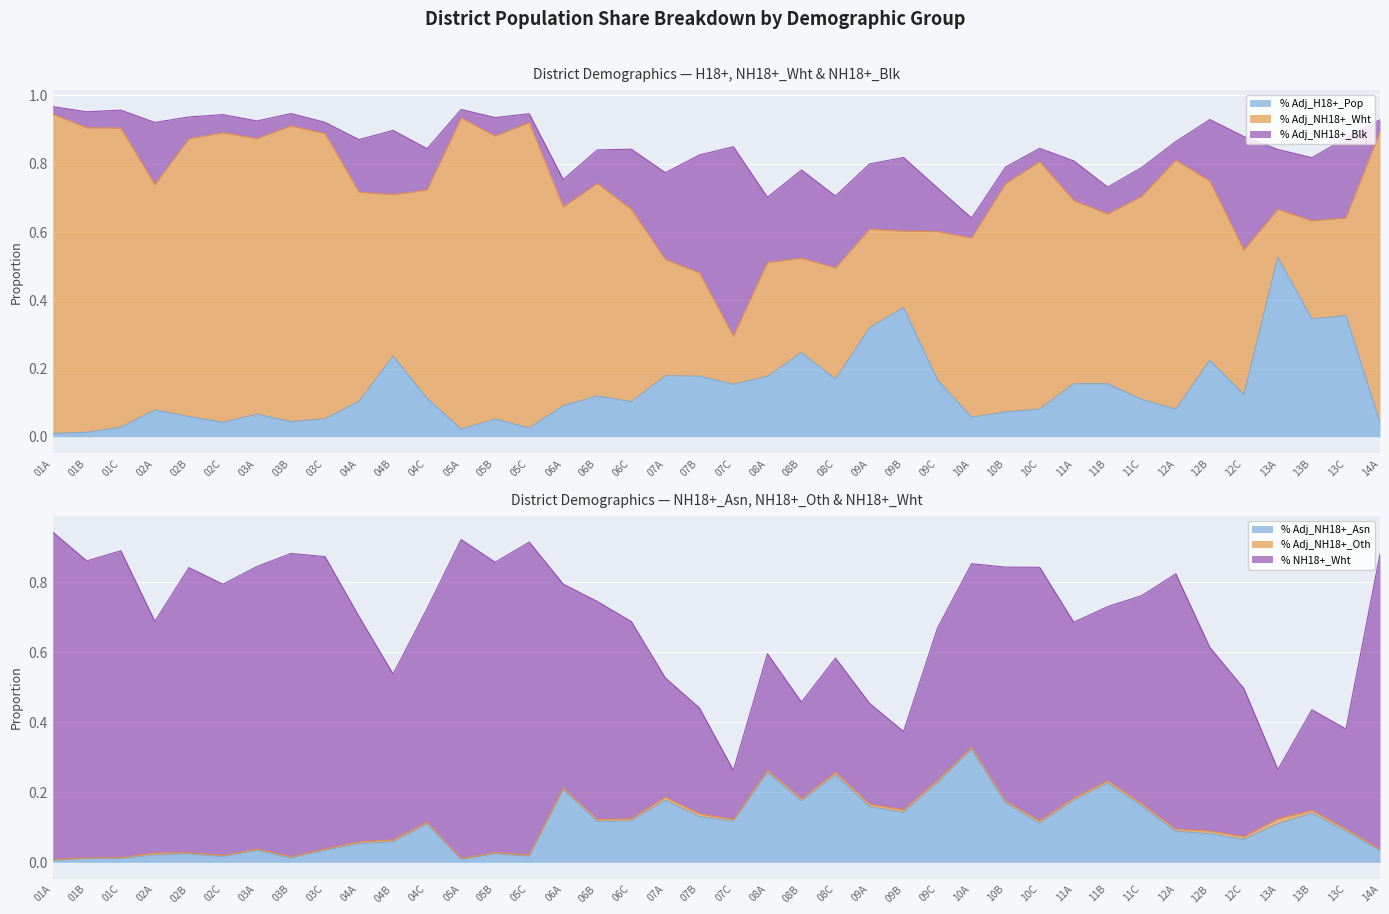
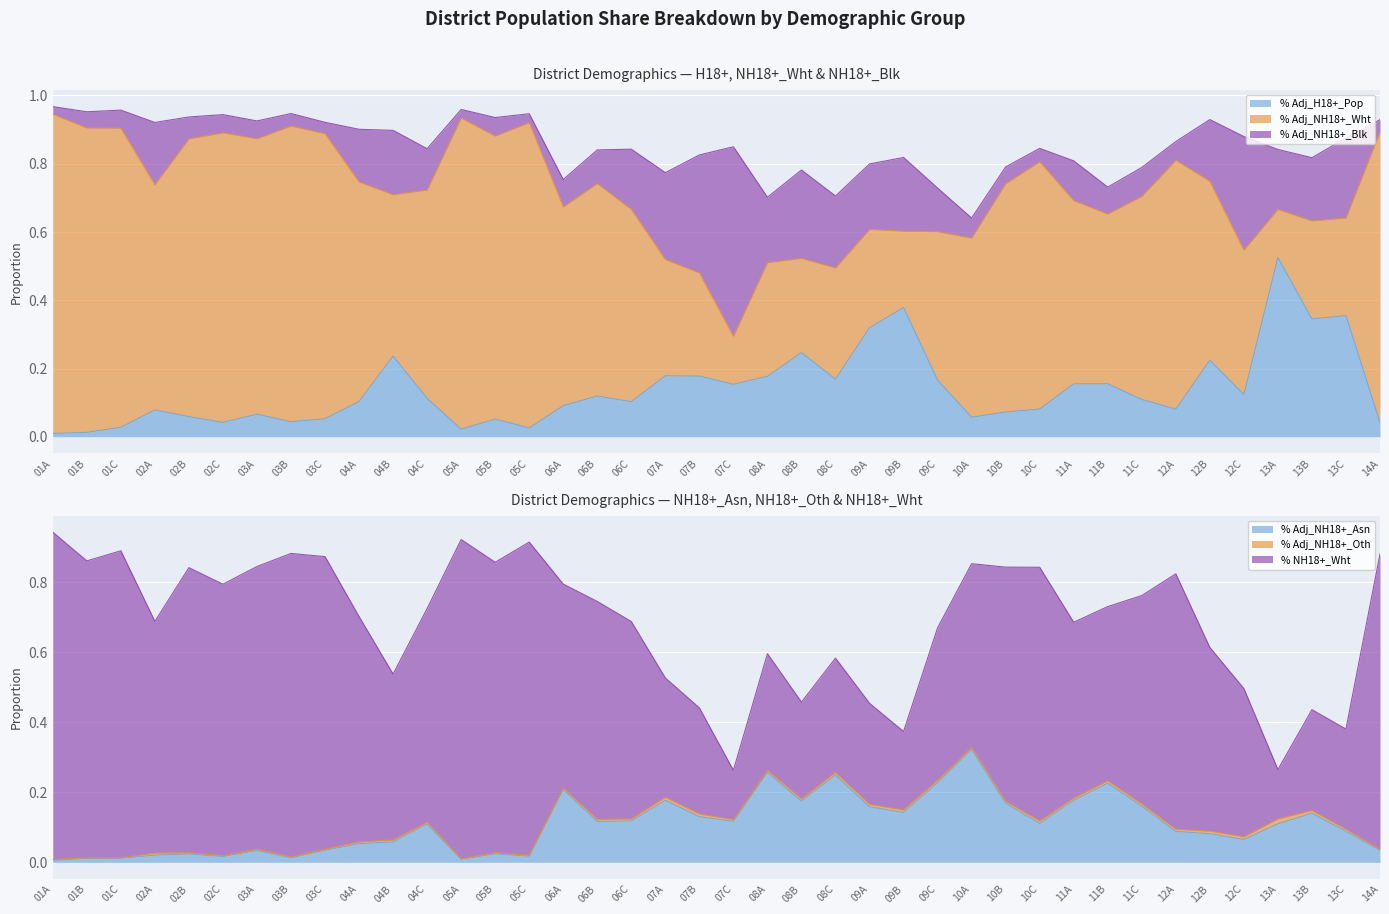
  {
    "District Demographics — H18+, NH18+_Wht & NH18+_Blk": {
      "% Adj_H18+_Pop": {
        "01A": 0.01,
        "01B": 0.01,
        "01C": 0.03,
        "02A": 0.08,
        "02B": 0.06,
        "02C": 0.04,
        "03A": 0.07,
        "03B": 0.04,
        "03C": 0.05,
        "04A": 0.10,
        "04B": 0.24,
        "04C": 0.11,
        "05A": 0.02,
        "05B": 0.05,
        "05C": 0.03,
        "06A": 0.09,
        "06B": 0.12,
        "06C": 0.10,
        "07A": 0.18,
        "07B": 0.18,
        "07C": 0.15,
        "08A": 0.18,
        "08B": 0.25,
        "08C": 0.17,
        "09A": 0.32,
        "09B": 0.38,
        "09C": 0.17,
        "10A": 0.06,
        "10B": 0.07,
        "10C": 0.08,
        "11A": 0.16,
        "11B": 0.16,
        "11C": 0.11,
        "12A": 0.08,
        "12B": 0.22,
        "12C": 0.12,
        "13A": 0.53,
        "13B": 0.35,
        "13C": 0.36,
        "14A": 0.04
      },
      "% Adj_NH18+_Wht": {
        "01A": 0.93,
        "01B": 0.89,
        "01C": 0.88,
        "02A": 0.66,
        "02B": 0.81,
        "02C": 0.85,
        "03A": 0.81,
        "03B": 0.87,
        "03C": 0.83,
-       "04A": 0.61,
+       "04A": 0.64,
        "04B": 0.47,
        "04C": 0.61,
        "05A": 0.91,
        "05B": 0.83,
        "05C": 0.89,
        "06A": 0.58,
        "06B": 0.62,
        "06C": 0.56,
        "07A": 0.34,
        "07B": 0.30,
        "07C": 0.14,
        "08A": 0.33,
        "08B": 0.28,
        "08C": 0.33,
        "09A": 0.29,
        "09B": 0.22,
        "09C": 0.43,
        "10A": 0.52,
        "10B": 0.67,
        "10C": 0.72,
        "11A": 0.54,
        "11B": 0.50,
        "11C": 0.59,
        "12A": 0.73,
        "12B": 0.52,
        "12C": 0.42,
        "13A": 0.14,
        "13B": 0.29,
        "13C": 0.29,
        "14A": 0.85
      },
      "% Adj_NH18+_Blk": {
        "01A": 0.02,
        "01B": 0.05,
        "01C": 0.05,
        "02A": 0.18,
        "02B": 0.06,
        "02C": 0.05,
        "03A": 0.05,
        "03B": 0.04,
        "03C": 0.03,
        "04A": 0.15,
        "04B": 0.19,
        "04C": 0.12,
        "05A": 0.02,
        "05B": 0.05,
        "05C": 0.03,
        "06A": 0.08,
        "06B": 0.10,
        "06C": 0.18,
        "07A": 0.25,
        "07B": 0.35,
        "07C": 0.56,
        "08A": 0.19,
        "08B": 0.26,
        "08C": 0.21,
        "09A": 0.19,
        "09B": 0.22,
        "09C": 0.13,
        "10A": 0.06,
        "10B": 0.05,
        "10C": 0.04,
        "11A": 0.12,
        "11B": 0.08,
        "11C": 0.08,
        "12A": 0.05,
        "12B": 0.18,
        "12C": 0.33,
        "13A": 0.18,
        "13B": 0.19,
        "14A": 0.04
      }
    },
    "District Demographics — NH18+_Asn, NH18+_Oth & NH18+_Wht": {
      "% Adj_NH18+_Asn": {
        "07A": 0.18,
        "07B": 0.13,
        "08C": 0.25,
        "09B": 0.14,
        "12B": 0.08,
        "12C": 0.07,
        "13A": 0.11,
        "13B": 0.14
      }
    }
  }
